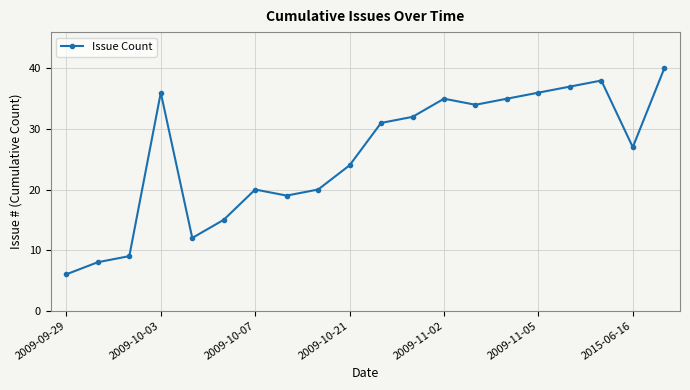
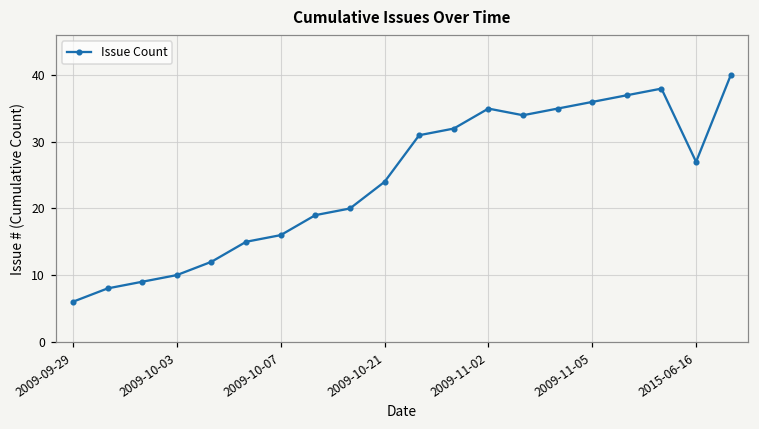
  {
    "2009-09-29": 6,
-   "2009-10-03": 36,
-   "2009-10-07": 20,
+   "2009-10-03": 10,
+   "2009-10-07": 16,
    "2009-10-21": 24,
    "2009-11-02": 35,
    "2009-11-05": 36,
    "2015-06-16": 27
  }
